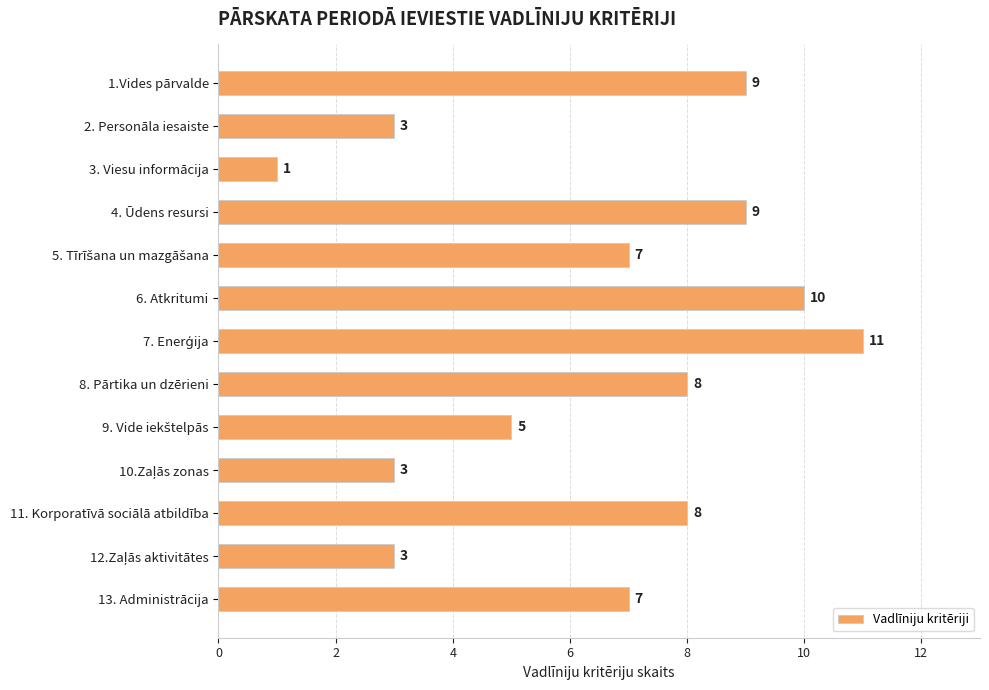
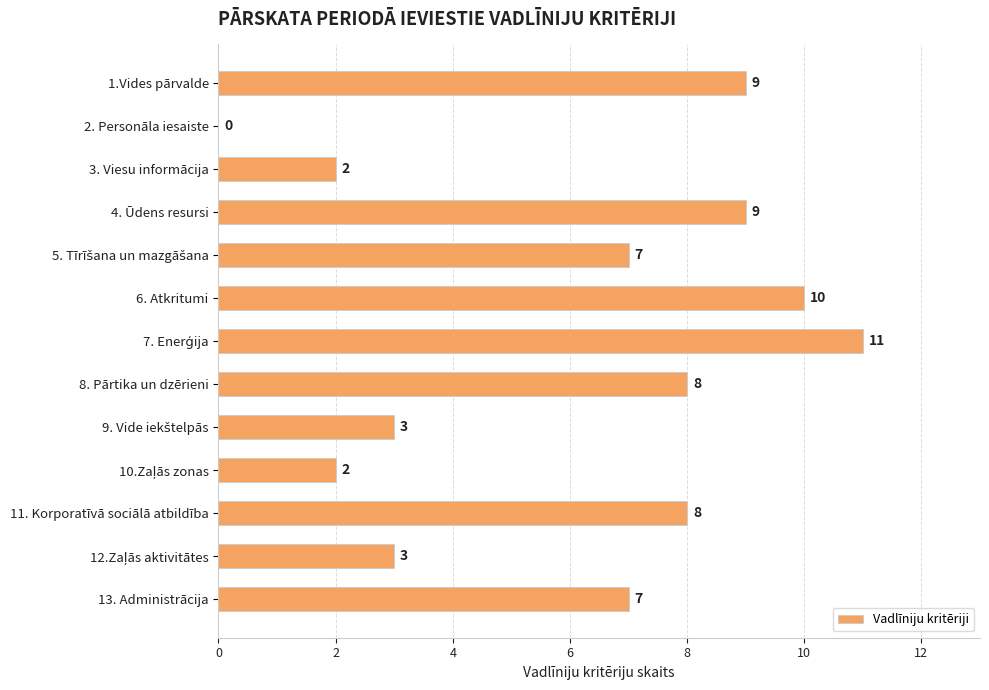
  {
    "1.Vides pārvalde": 9,
-   "2. Personāla iesaiste": 3,
-   "3. Viesu informācija": 1,
+   "2. Personāla iesaiste": 0,
+   "3. Viesu informācija": 2,
    "4. Ūdens resursi": 9,
    "5. Tīrīšana un mazgāšana": 7,
    "6. Atkritumi": 10,
    "7. Enerģija": 11,
    "8. Pārtika un dzērieni": 8,
-   "9. Vide iekštelpās": 5,
-   "10.Zaļās zonas": 3,
+   "9. Vide iekštelpās": 3,
+   "10.Zaļās zonas": 2,
    "11. Korporatīvā sociālā atbildība": 8,
    "12.Zaļās aktivitātes": 3,
    "13. Administrācija": 7
  }
